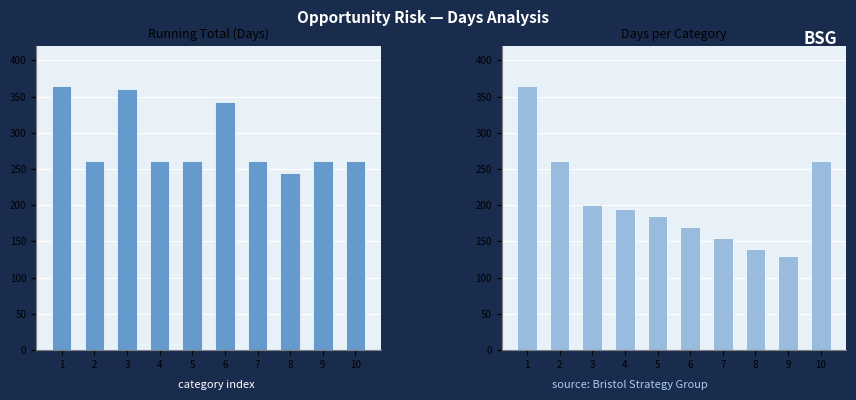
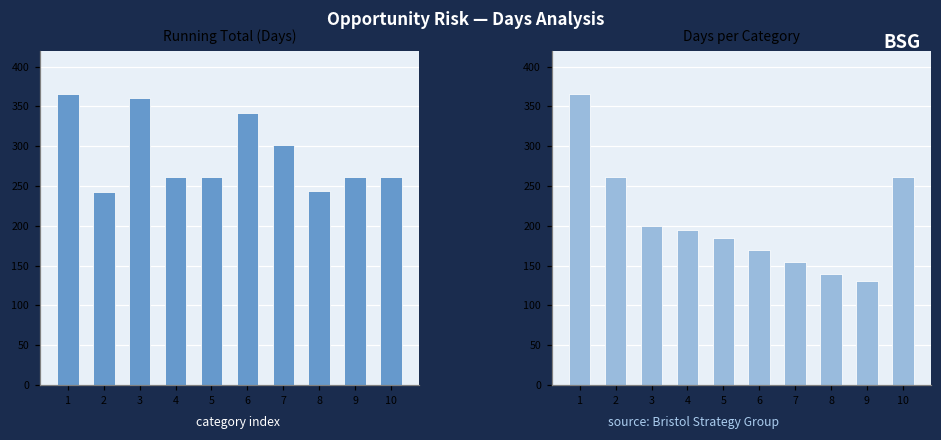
  {
    "Running Total (Days)": {
      "1": 370,
-     "2": 260,
+     "2": 240,
      "3": 360,
      "4": 260,
      "5": 260,
      "6": 340,
-     "7": 260,
+     "7": 300,
      "8": 240,
      "9": 260,
      "10": 260
    },
    "Days per Category": {
      "1": 370,
      "2": 260,
      "3": 200,
      "4": 200,
      "5": 190,
      "6": 170,
      "7": 160,
      "8": 140,
      "9": 130,
      "10": 260
    }
  }
